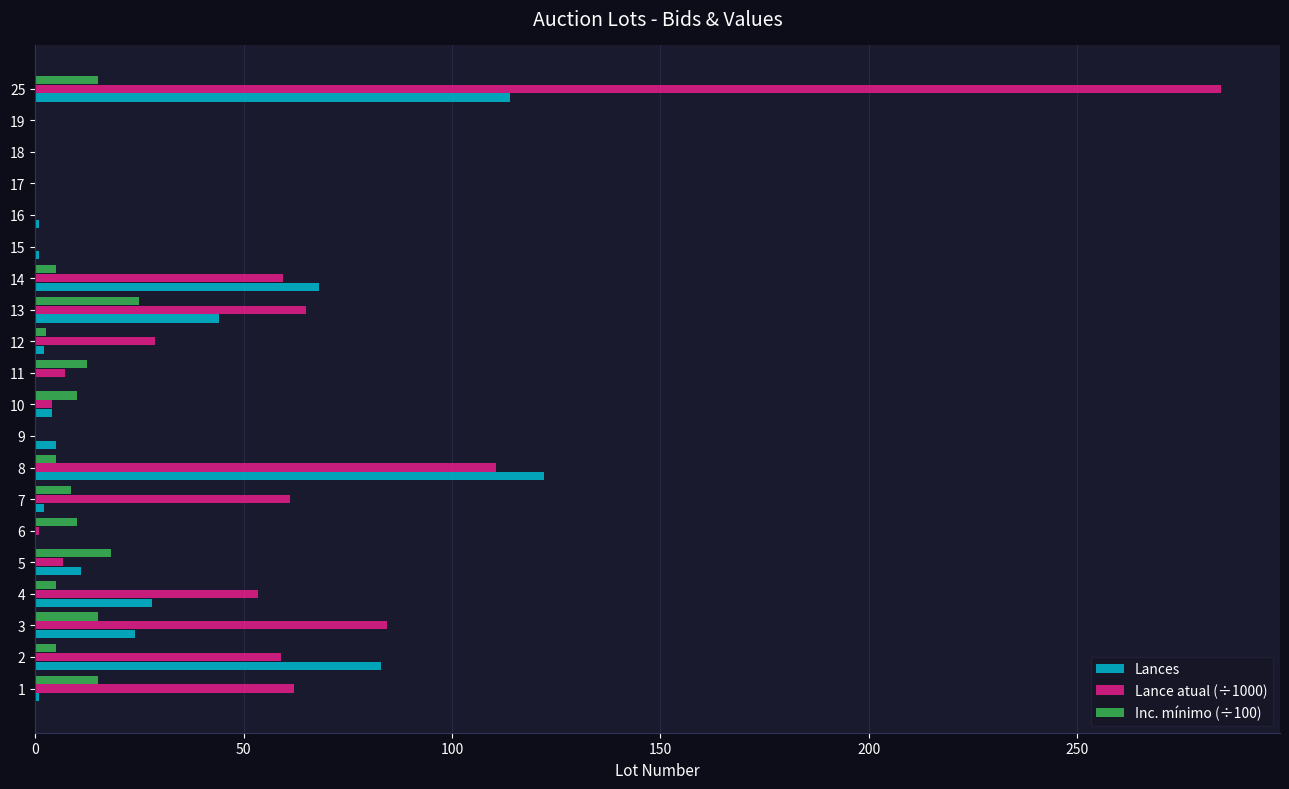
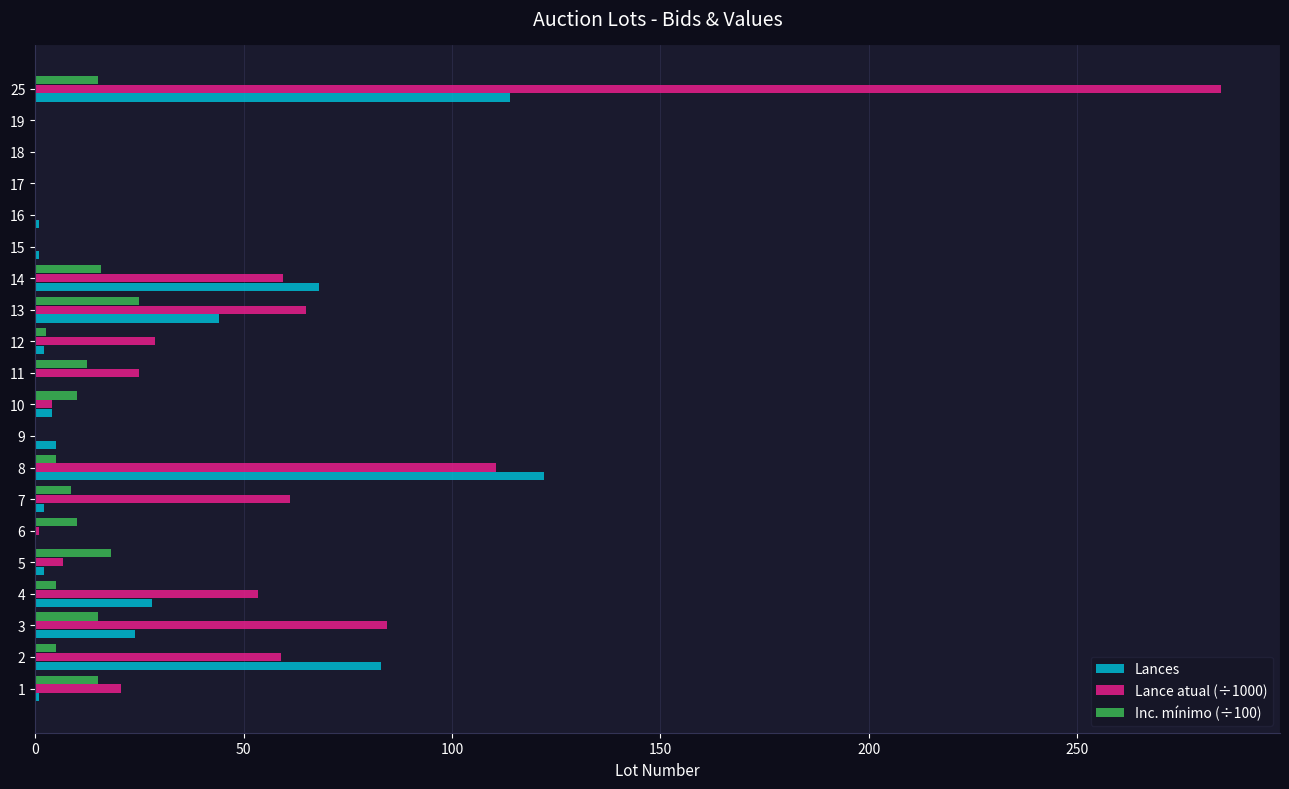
  {
    "Lances": {
      "25": 114,
      "19": 0,
      "18": 0,
      "17": 0,
      "16": 1,
      "15": 1,
      "14": 68,
      "13": 44,
      "12": 2,
      "11": 0,
      "10": 4,
      "9": 5,
      "8": 122,
      "7": 2,
      "6": 0,
-     "5": 11,
+     "5": 2,
      "4": 28,
      "3": 24,
      "2": 83,
      "1": 1
    },
    "Lance atual (÷1000)": {
      "25": 285,
      "14": 60,
      "13": 65,
      "12": 29,
-     "11": 7,
+     "11": 25,
      "10": 4,
      "8": 111,
      "7": 61,
      "6": 1,
      "5": 7,
      "4": 54,
      "3": 85,
      "2": 59,
-     "1": 62
+     "1": 21
    },
    "Inc. mínimo (÷100)": {
      "25": 15,
      "19": 0,
      "18": 0,
      "17": 0,
      "16": 0,
      "15": 0,
-     "14": 5,
+     "14": 16,
      "13": 25,
      "12": 3,
      "11": 13,
      "10": 10,
      "9": 0,
      "8": 5,
      "7": 9,
      "6": 10,
      "5": 18,
      "4": 5,
      "3": 15,
      "2": 5,
      "1": 15
    }
  }
